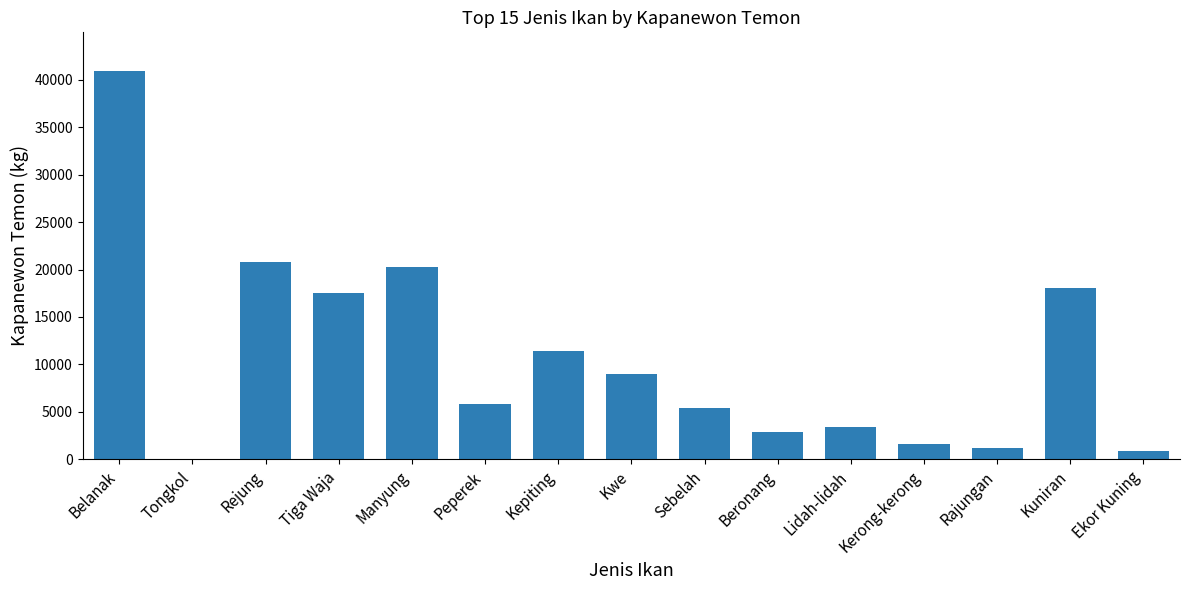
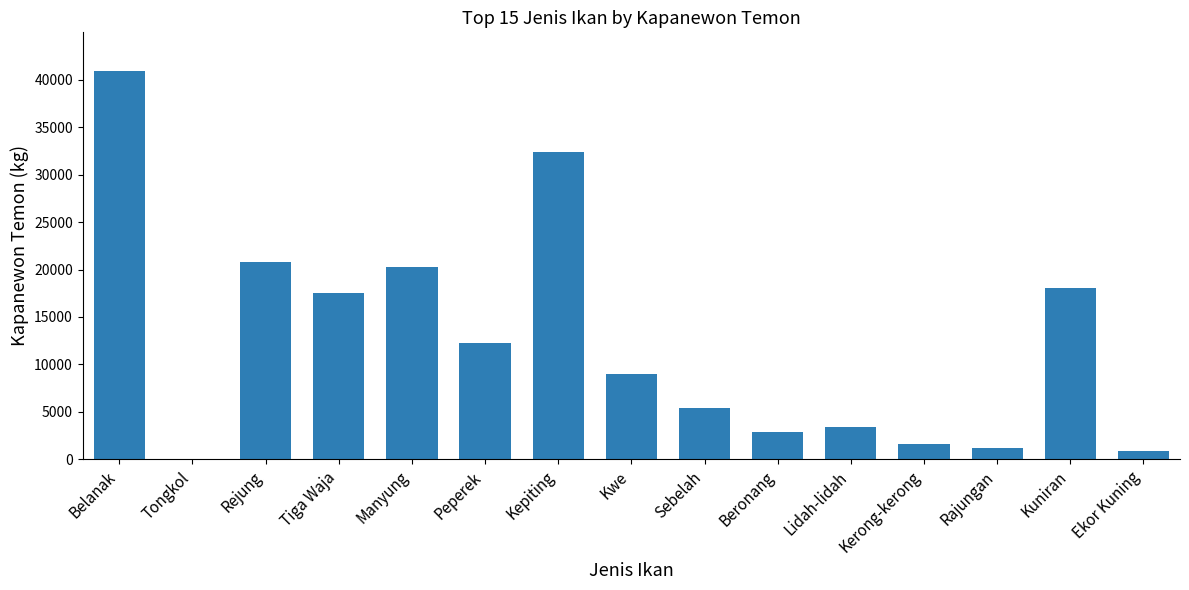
  {
    "Belanak": 41000,
    "Rejung": 21000,
    "Tiga Waja": 17000,
    "Manyung": 20000,
-   "Peperek": 6000,
-   "Kepiting": 11000,
+   "Peperek": 12000,
+   "Kepiting": 32000,
    "Kwe": 9000,
    "Sebelah": 5000,
    "Beronang": 3000,
    "Lidah-lidah": 3000,
    "Kerong-kerong": 2000,
    "Rajungan": 1000,
    "Kuniran": 18000,
    "Ekor Kuning": 1000
  }
